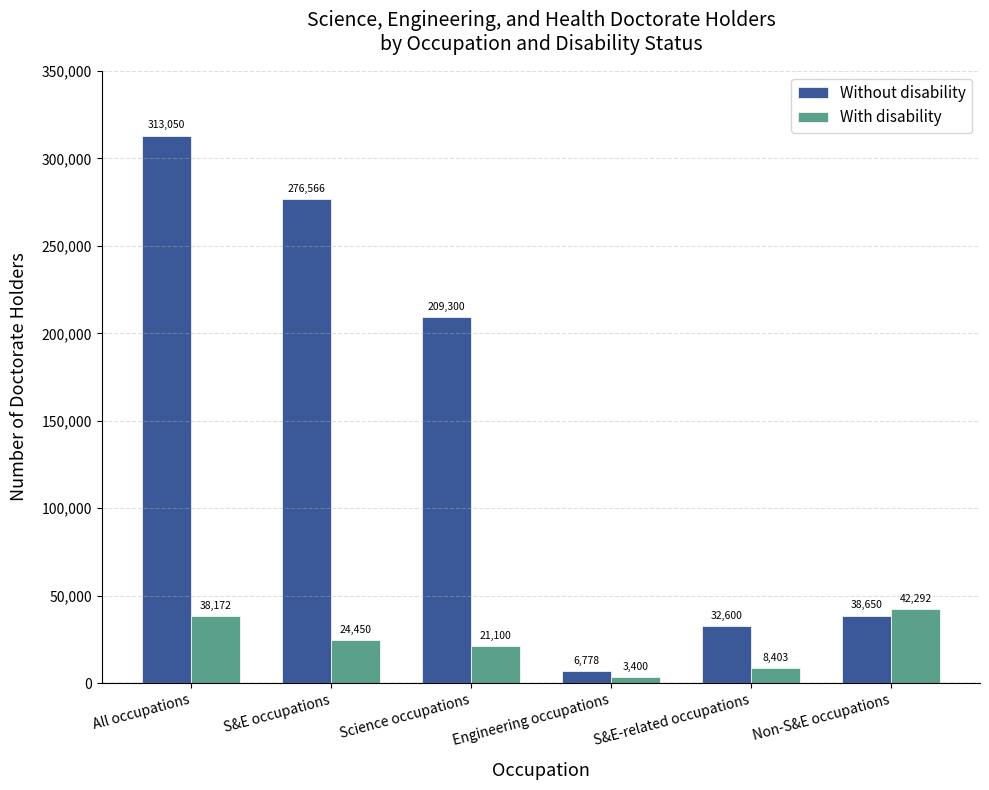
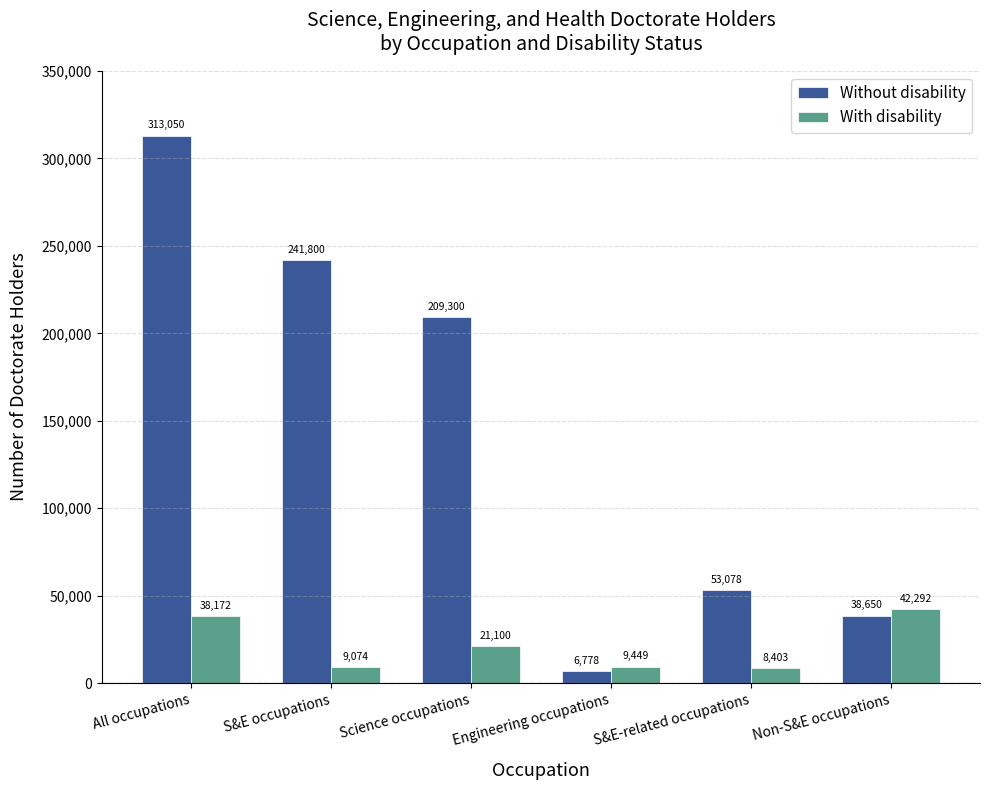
  {
    "Without disability": {
      "All occupations": "313,050",
-     "S&E occupations": "276,566",
+     "S&E occupations": "241,800",
      "Science occupations": "209,300",
      "Engineering occupations": "6,778",
-     "S&E-related occupations": "32,600",
+     "S&E-related occupations": "53,078",
      "Non-S&E occupations": "38,650"
    },
    "With disability": {
      "All occupations": "38,172",
-     "S&E occupations": "24,450",
+     "S&E occupations": "9,074",
      "Science occupations": "21,100",
-     "Engineering occupations": "3,400",
+     "Engineering occupations": "9,449",
      "S&E-related occupations": "8,403",
      "Non-S&E occupations": "42,292"
    }
  }
